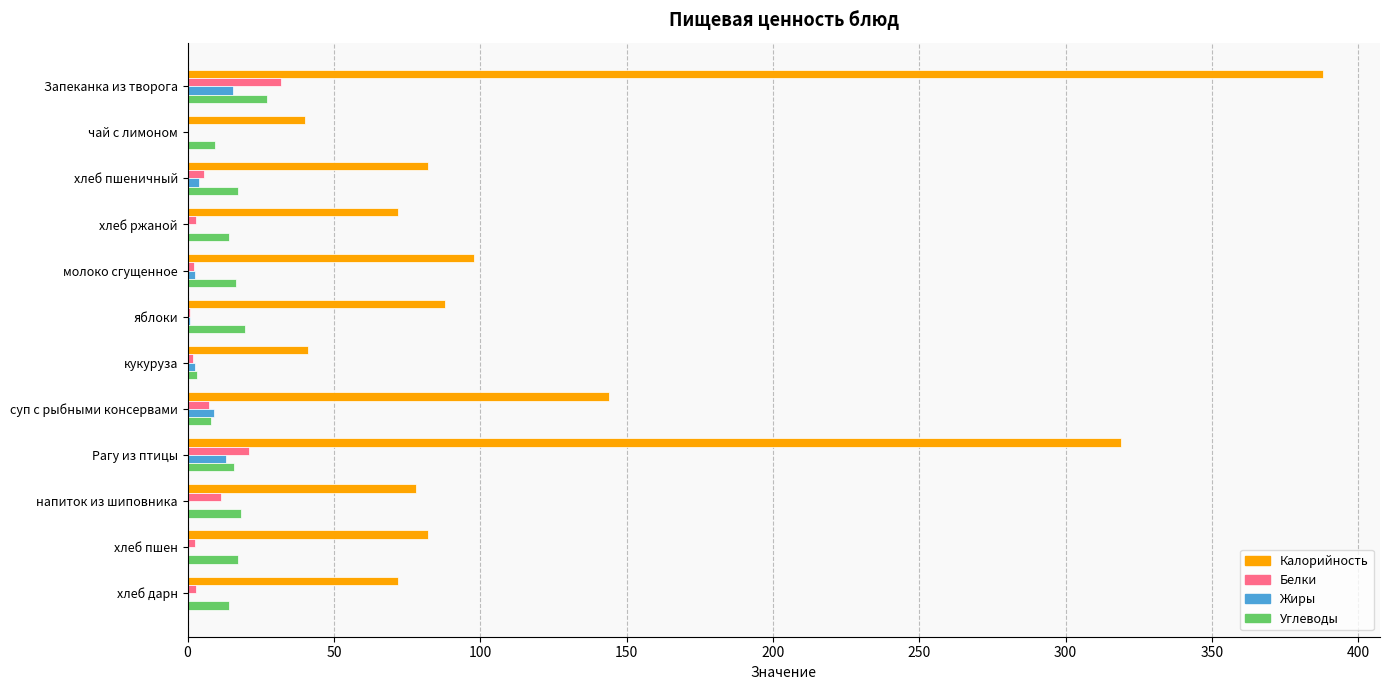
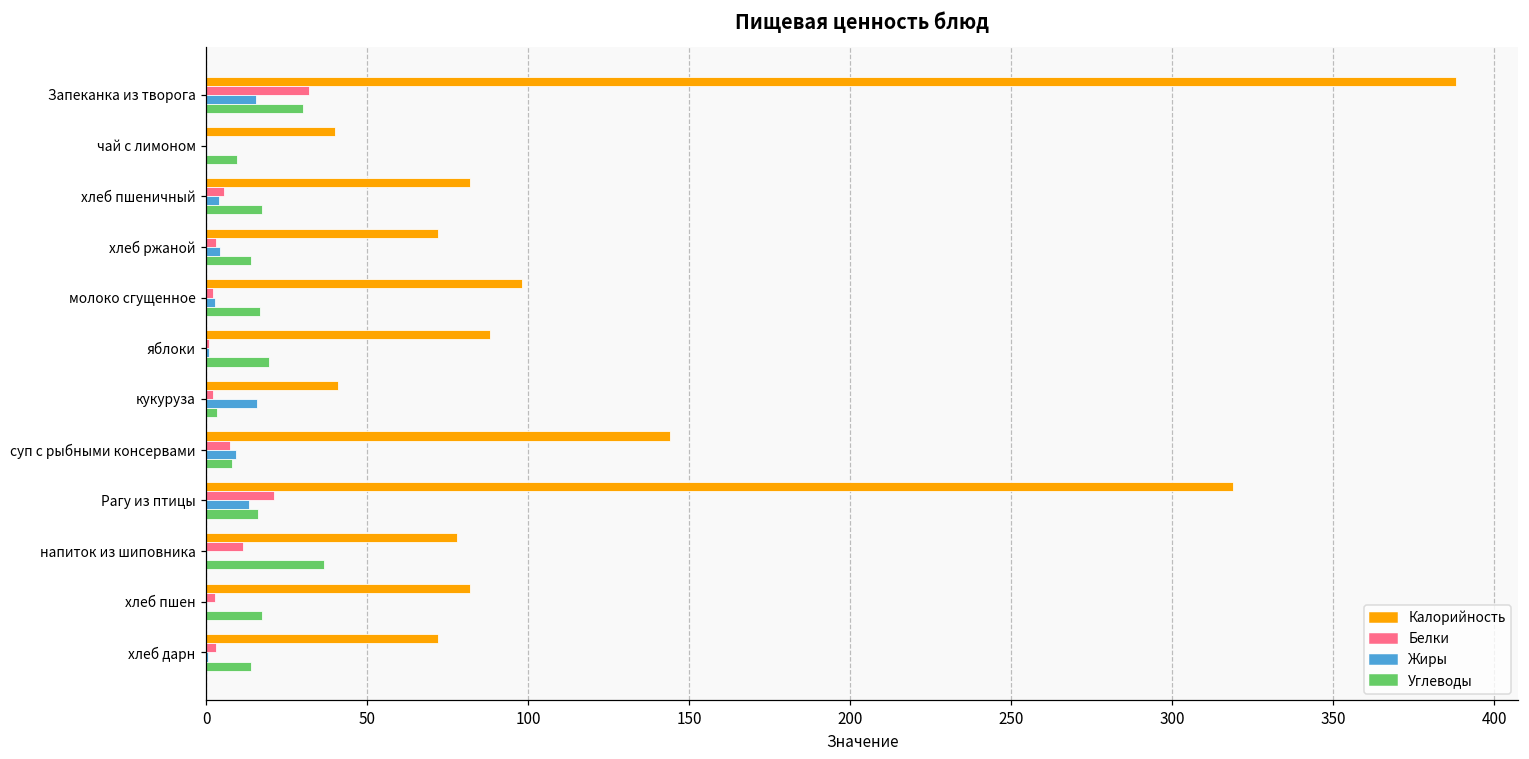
  {
    "Калорийность": {
      "Запеканка из творога": 388,
      "чай с лимоном": 40,
      "хлеб пшеничный": 82,
      "хлеб ржаной": 72,
      "молоко сгущенное": 98,
      "яблоки": 88,
      "кукуруза": 41,
      "суп с рыбными консервами": 144,
      "Рагу из птицы": 319,
      "напиток из шиповника": 78,
      "хлеб пшен": 82,
      "хлеб дарн": 72
    },
    "Белки": {
      "Запеканка из творога": 32,
      "хлеб пшеничный": 6,
      "хлеб ржаной": 3,
      "молоко сгущенное": 2,
      "кукуруза": 2,
      "суп с рыбными консервами": 7,
      "Рагу из птицы": 21,
      "напиток из шиповника": 11,
      "хлеб пшен": 3,
      "хлеб дарн": 3
    },
    "Жиры": {
      "Запеканка из творога": 15,
      "хлеб пшеничный": 4,
-     "хлеб ржаной": 1,
+     "хлеб ржаной": 4,
      "молоко сгущенное": 3,
-     "кукуруза": 2,
+     "кукуруза": 16,
      "суп с рыбными консервами": 9,
      "Рагу из птицы": 13
    },
    "Углеводы": {
-     "Запеканка из творога": 27,
+     "Запеканка из творога": 30,
      "чай с лимоном": 10,
      "хлеб пшеничный": 17,
      "хлеб ржаной": 14,
      "молоко сгущенное": 17,
      "яблоки": 20,
      "кукуруза": 3,
      "суп с рыбными консервами": 8,
      "Рагу из птицы": 16,
-     "напиток из шиповника": 18,
+     "напиток из шиповника": 37,
      "хлеб пшен": 17,
      "хлеб дарн": 14
    }
  }
